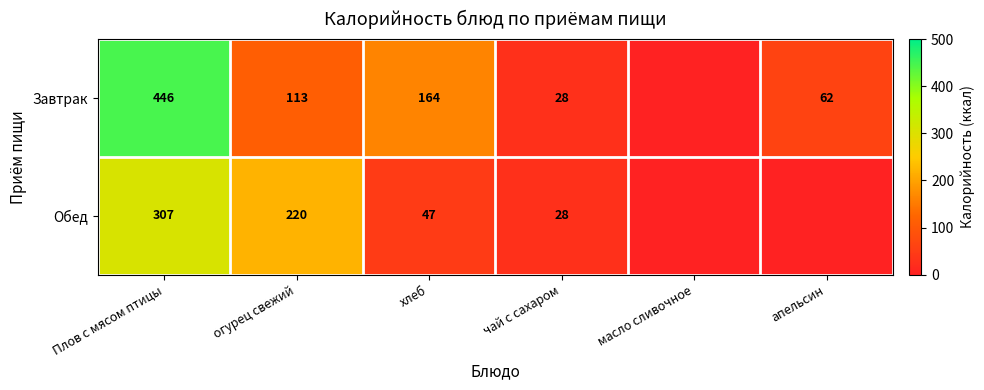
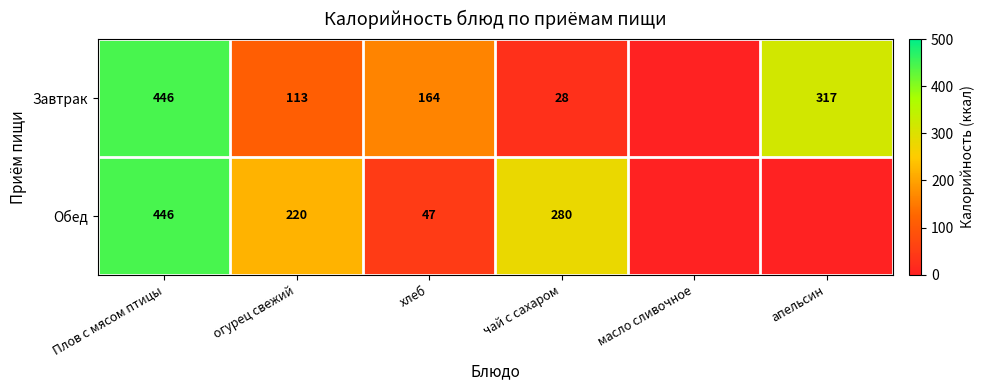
  {
    "Завтрак": {
      "Плов с мясом птицы": 446,
      "огурец свежий": 113,
      "хлеб": 164,
      "чай с сахаром": 28,
-     "апельсин": 62
+     "апельсин": 317
    },
    "Обед": {
-     "Плов с мясом птицы": 307,
+     "Плов с мясом птицы": 446,
      "огурец свежий": 220,
      "хлеб": 47,
-     "чай с сахаром": 28
+     "чай с сахаром": 280
    }
  }
